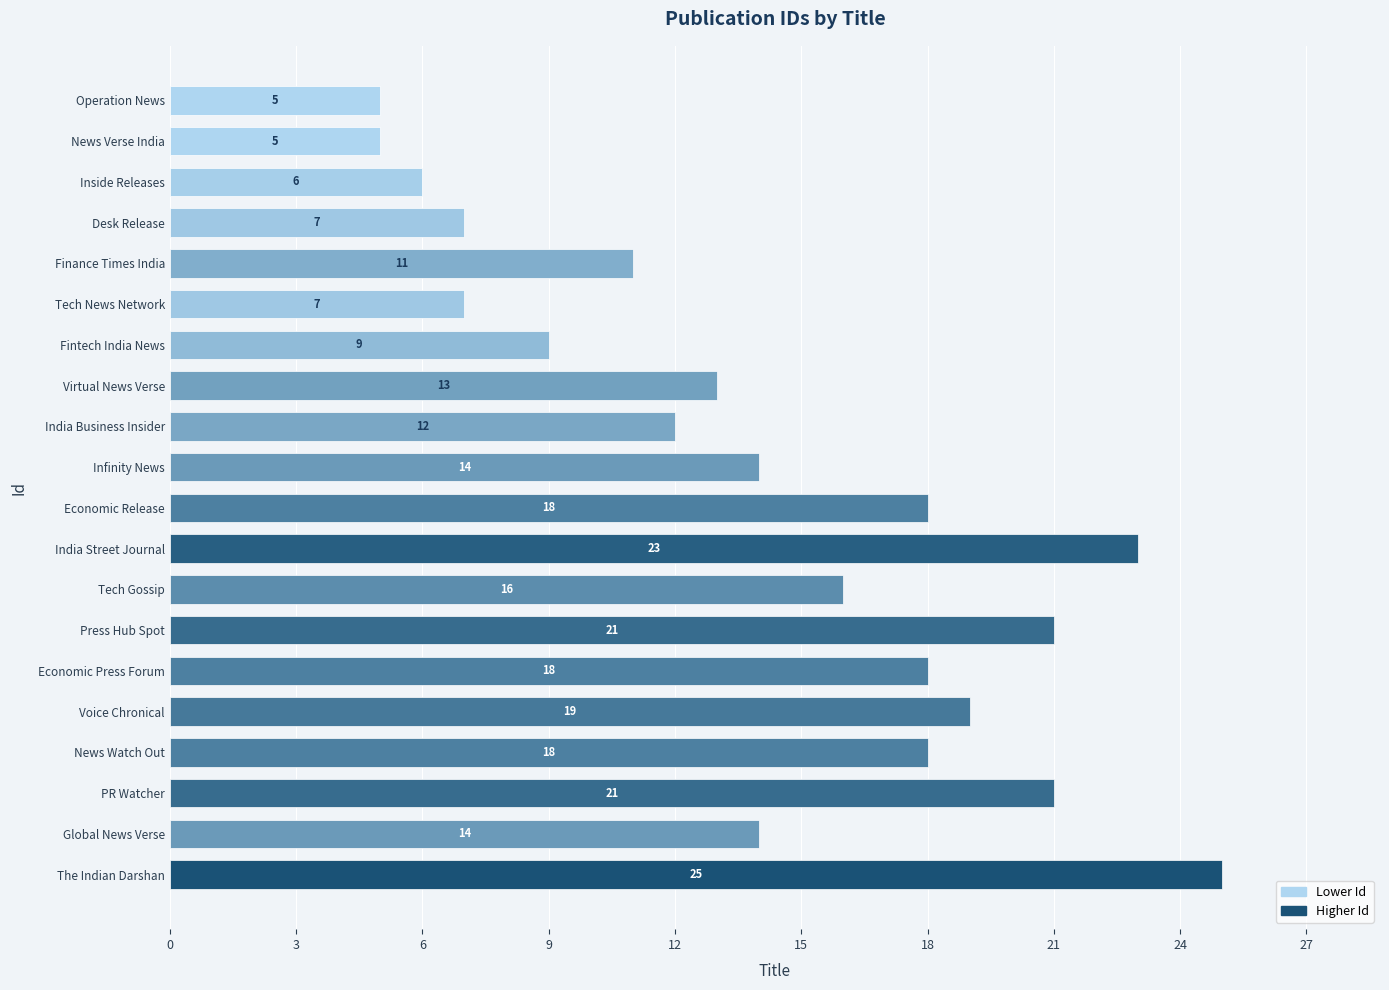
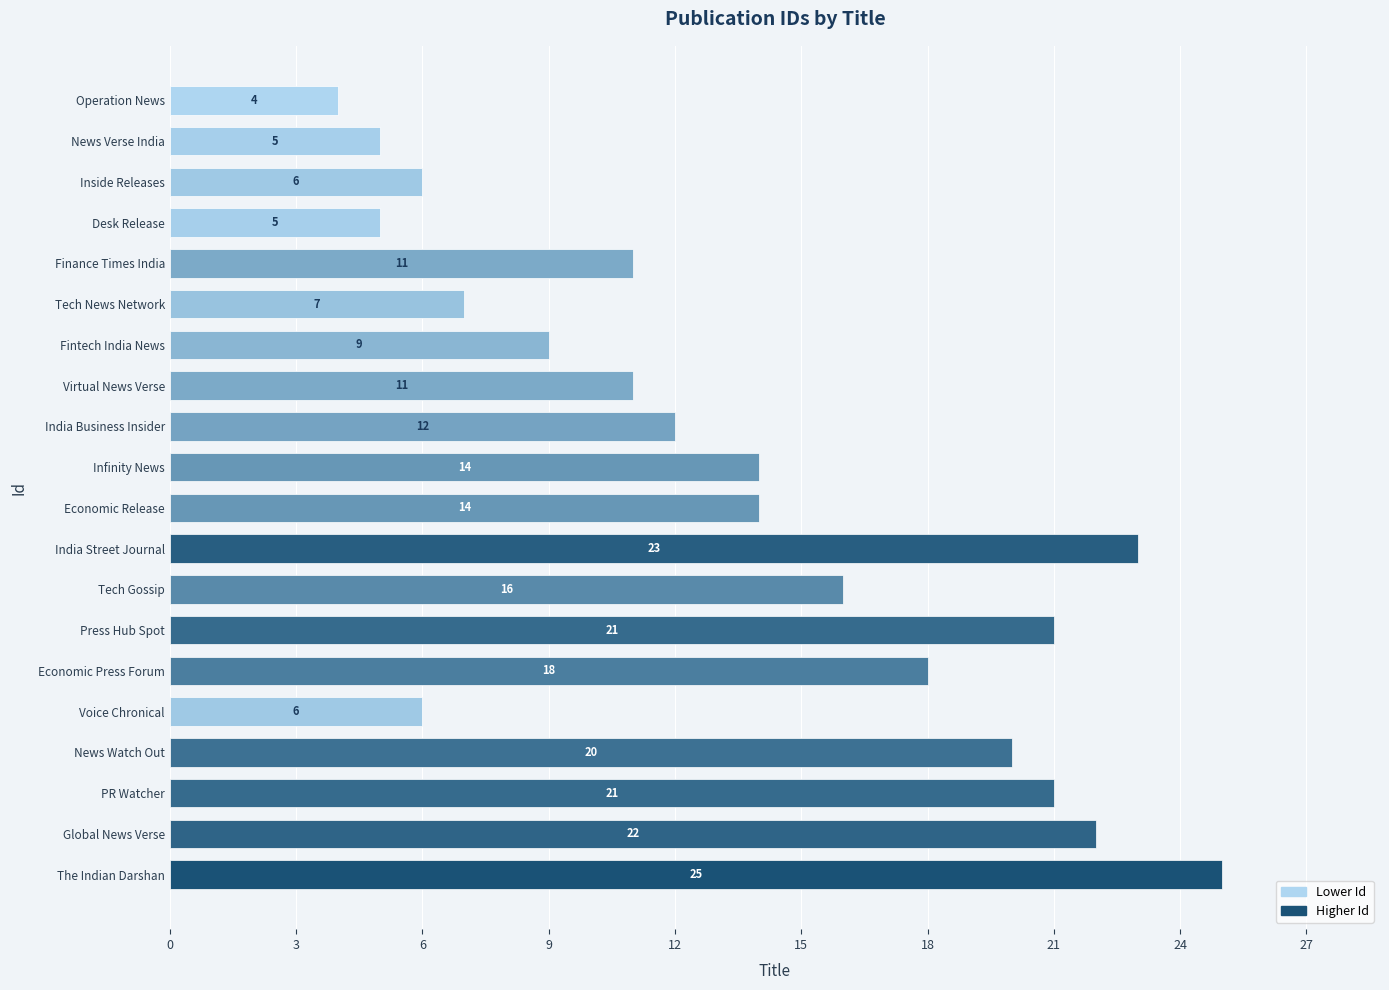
  {
-   "Operation News": 5,
+   "Operation News": 4,
    "News Verse India": 5,
    "Inside Releases": 6,
-   "Desk Release": 7,
+   "Desk Release": 5,
    "Finance Times India": 11,
    "Tech News Network": 7,
    "Fintech India News": 9,
-   "Virtual News Verse": 13,
+   "Virtual News Verse": 11,
    "India Business Insider": 12,
    "Infinity News": 14,
-   "Economic Release": 18,
+   "Economic Release": 14,
    "India Street Journal": 23,
    "Tech Gossip": 16,
    "Press Hub Spot": 21,
    "Economic Press Forum": 18,
-   "Voice Chronical": 19,
-   "News Watch Out": 18,
+   "Voice Chronical": 6,
+   "News Watch Out": 20,
    "PR Watcher": 21,
-   "Global News Verse": 14,
+   "Global News Verse": 22,
    "The Indian Darshan": 25
  }
